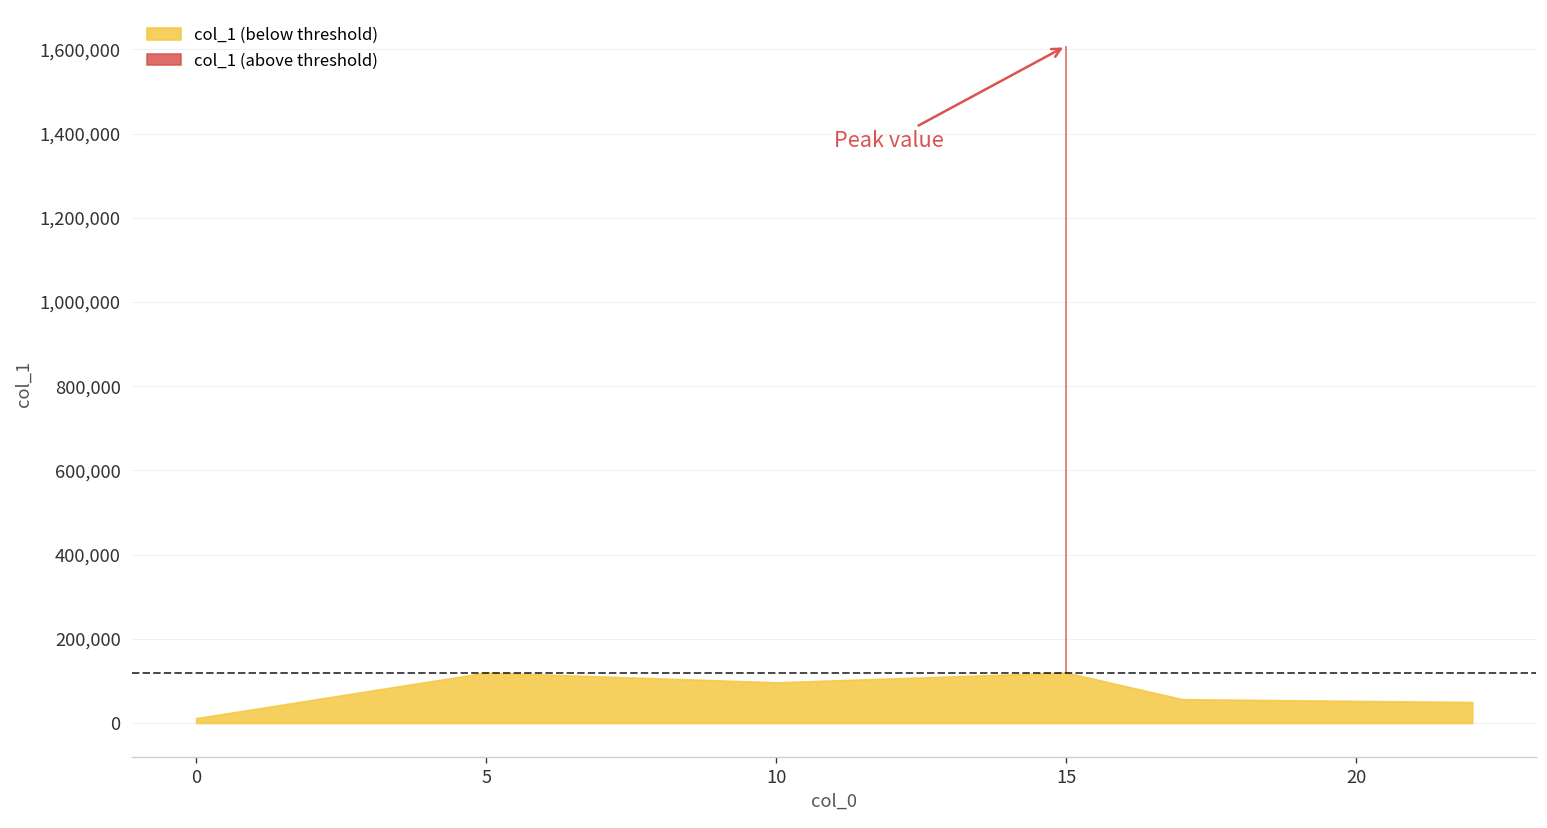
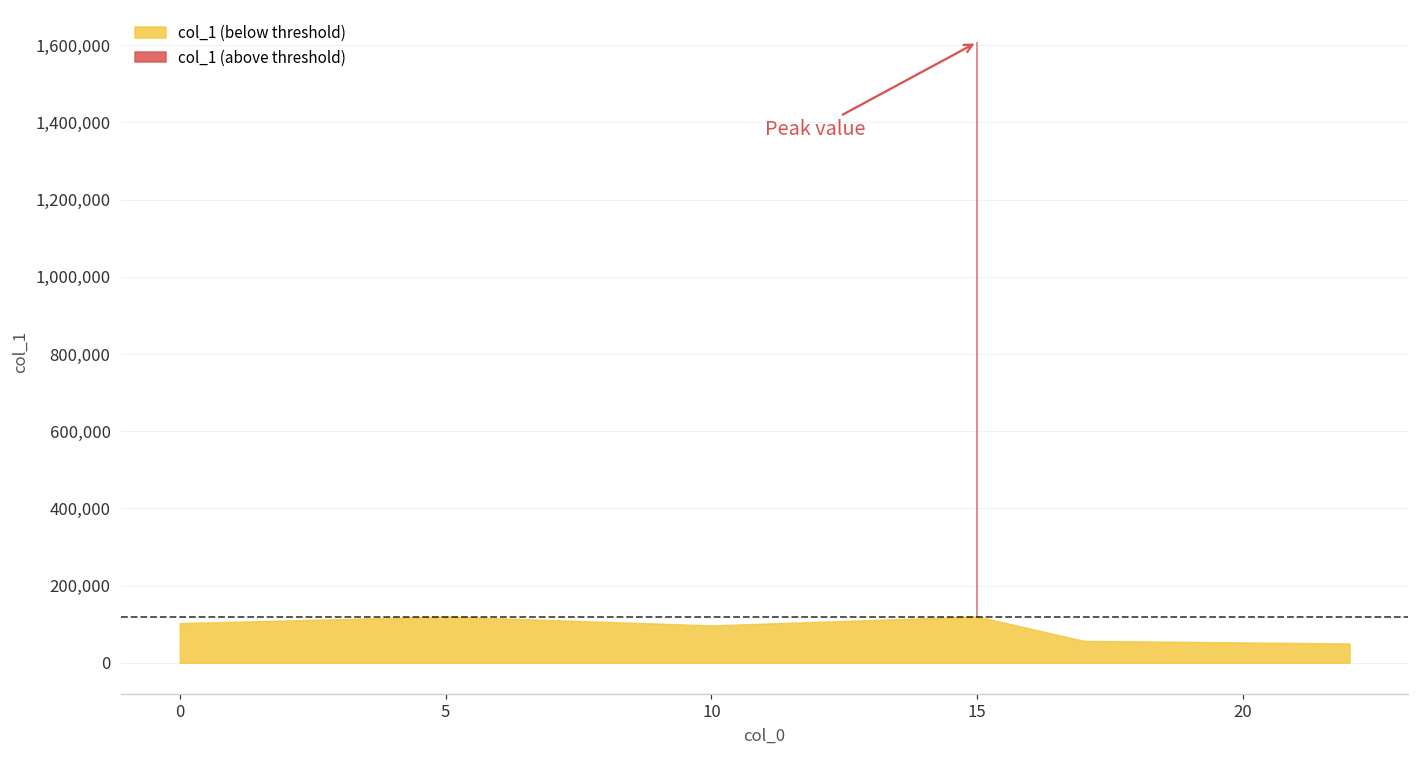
  {
-   "0": "10,000",
+   "0": "100,000",
    "5": "120,000",
    "10": "100,000",
    "15": "120,000"
  }
